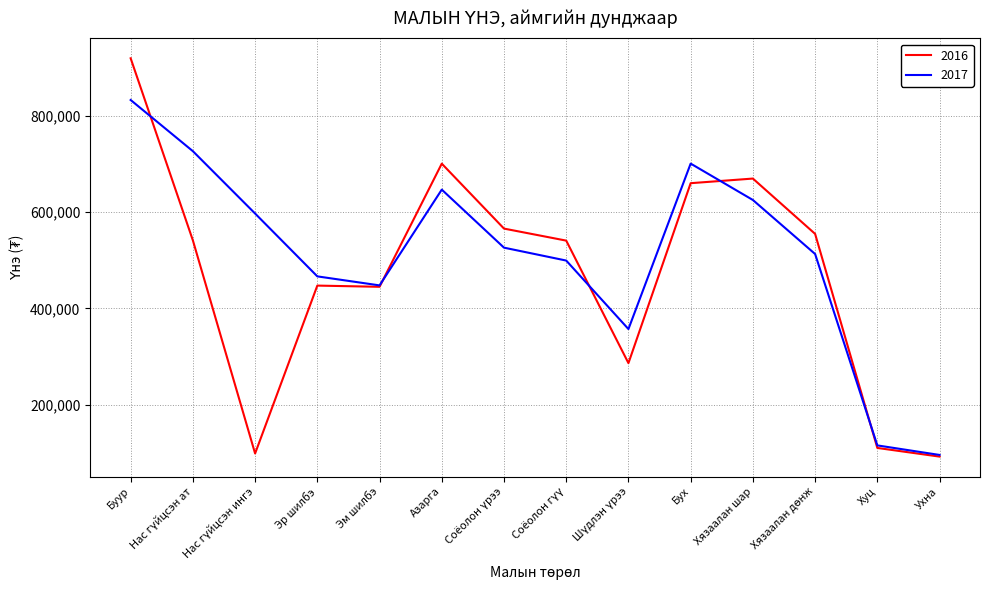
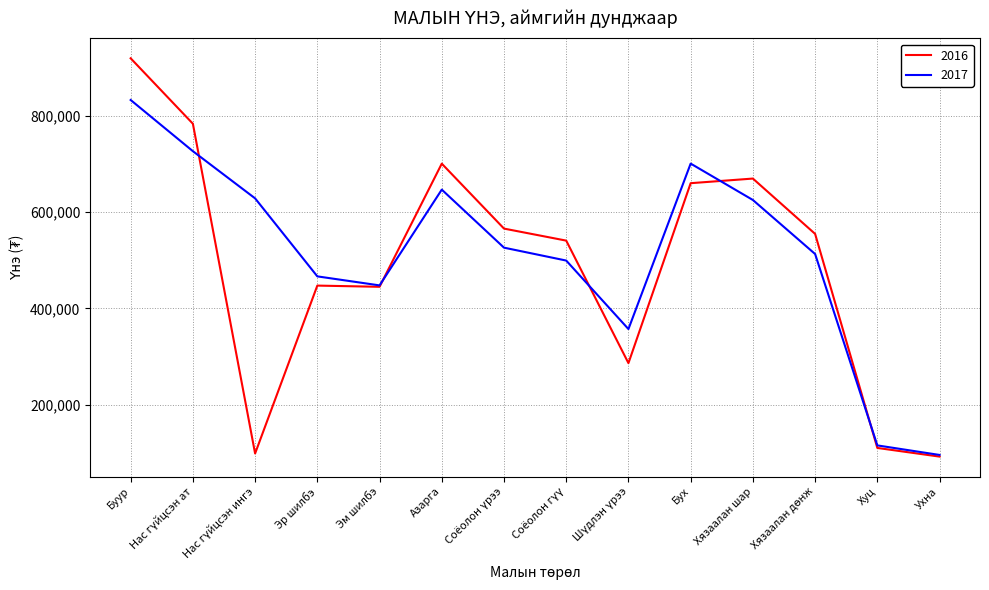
  {
    "2016": {
      "Буур": "920,000",
-     "Нас гүйцсэн ат": "540,000",
+     "Нас гүйцсэн ат": "780,000",
      "Нас гүйцсэн ингэ": "100,000",
      "Эр шилбэ": "450,000",
      "Азарга": "700,000",
      "Соёолон үрээ": "570,000",
      "Соёолон гүү": "540,000",
      "Шүдлэн үрээ": "290,000",
      "Бух": "660,000",
      "Хязаалан шар": "670,000",
      "Хязаалан дөнж": "560,000"
    },
    "2017": {
      "Буур": "830,000",
      "Нас гүйцсэн ат": "730,000",
-     "Нас гүйцсэн ингэ": "600,000",
+     "Нас гүйцсэн ингэ": "630,000",
      "Эр шилбэ": "470,000",
      "Азарга": "650,000",
      "Соёолон үрээ": "530,000",
      "Соёолон гүү": "500,000",
      "Шүдлэн үрээ": "360,000",
      "Бух": "700,000",
      "Хязаалан шар": "630,000",
      "Хязаалан дөнж": "510,000"
    }
  }
